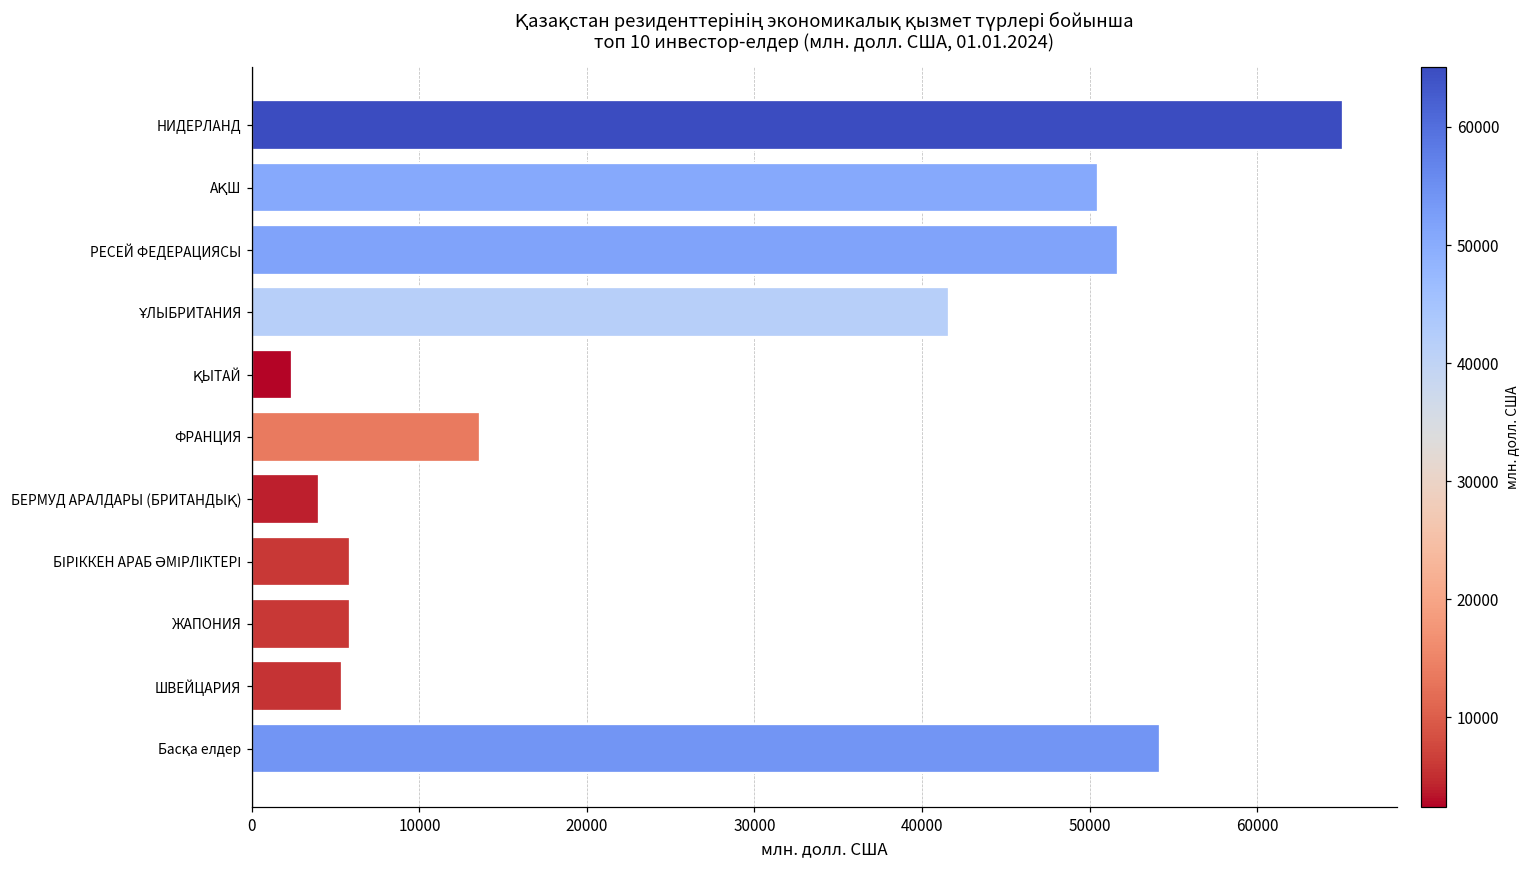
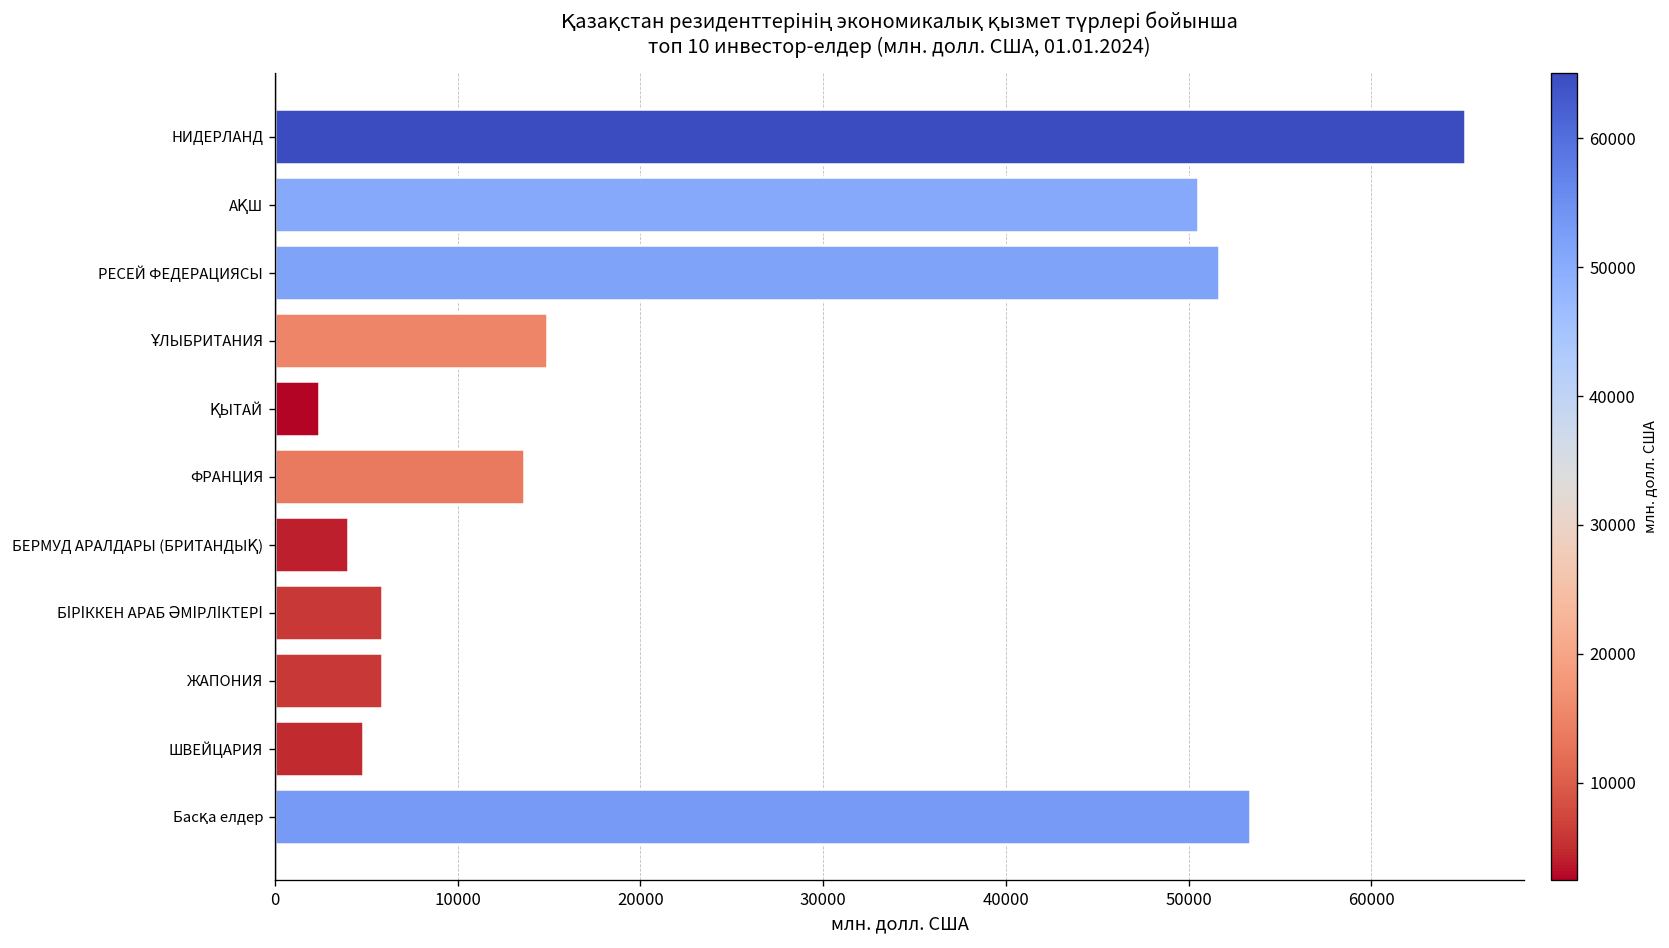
  {
    "НИДЕРЛАНД": 65100,
    "АҚШ": 50500,
    "РЕСЕЙ ФЕДЕРАЦИЯСЫ": 51700,
-   "ҰЛЫБРИТАНИЯ": 41600,
+   "ҰЛЫБРИТАНИЯ": 14900,
    "ҚЫТАЙ": 2400,
    "ФРАНЦИЯ": 13600,
    "БЕРМУД АРАЛДАРЫ (БРИТАНДЫҚ)": 4000,
    "БІРІККЕН АРАБ ӘМІРЛІКТЕРІ": 5900,
    "ЖАПОНИЯ": 5900,
-   "ШВЕЙЦАРИЯ": 5400,
-   "Басқа елдер": 54200
+   "ШВЕЙЦАРИЯ": 4800,
+   "Басқа елдер": 53300
  }
